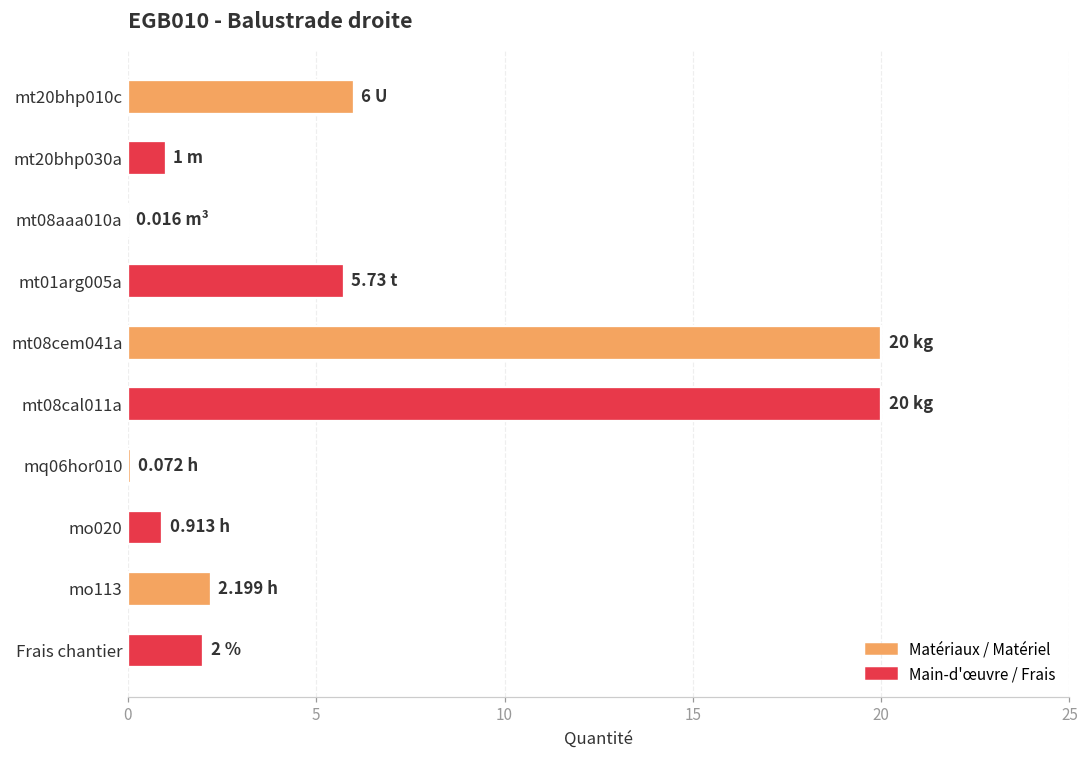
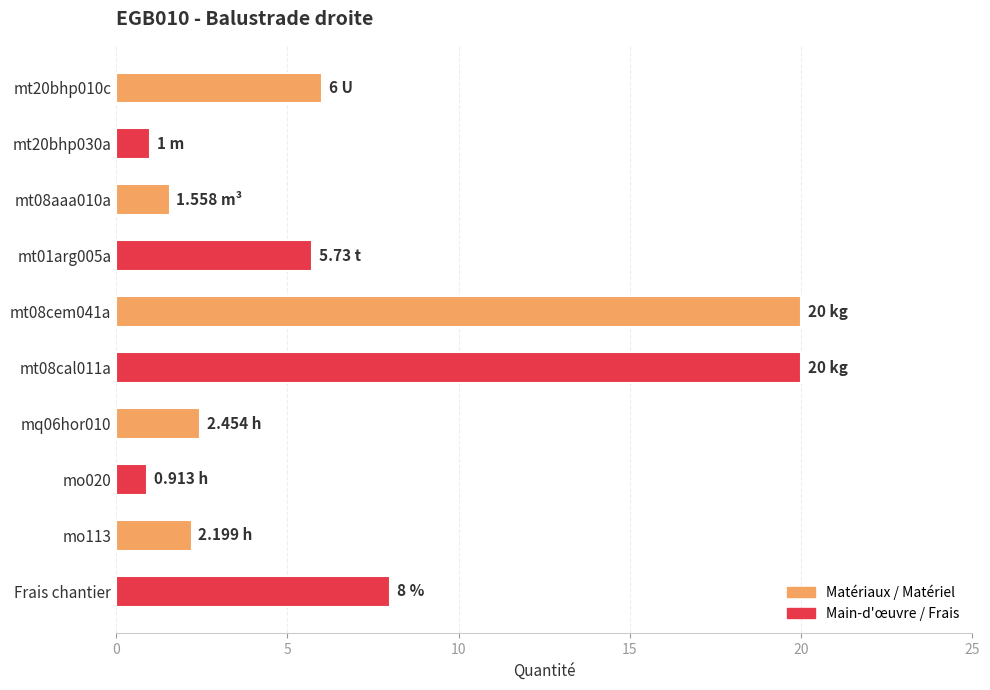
  {
    "mt20bhp010c": "6",
    "mt20bhp030a": "1",
-   "mt08aaa010a": "0.016",
+   "mt08aaa010a": "1.558",
    "mt01arg005a": "5.73",
    "mt08cem041a": "20",
    "mt08cal011a": "20",
-   "mq06hor010": "0.072",
+   "mq06hor010": "2.454",
    "mo020": "0.913",
    "mo113": "2.199",
-   "Frais chantier": "2 %"
+   "Frais chantier": "8 %"
  }
